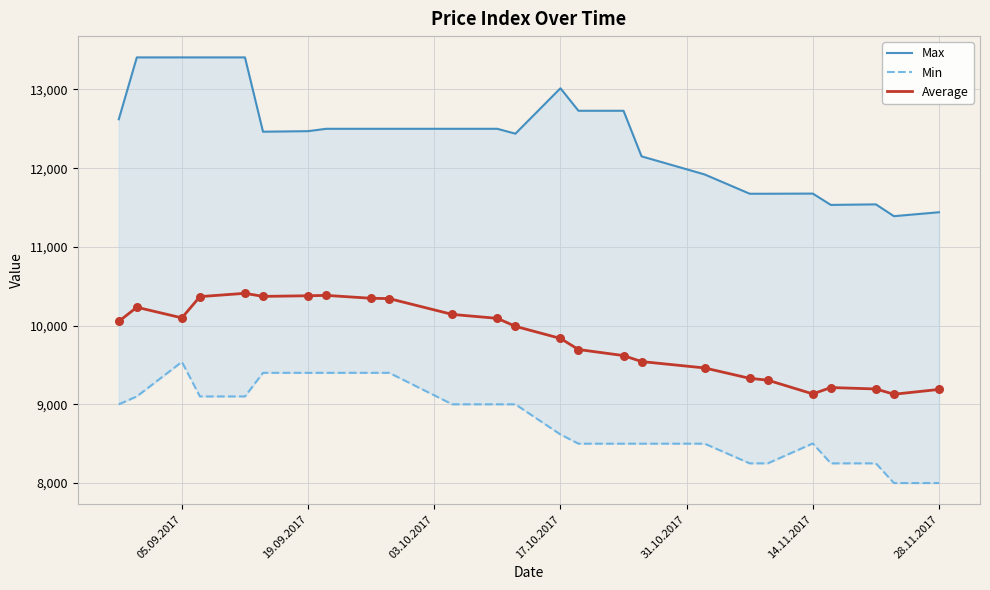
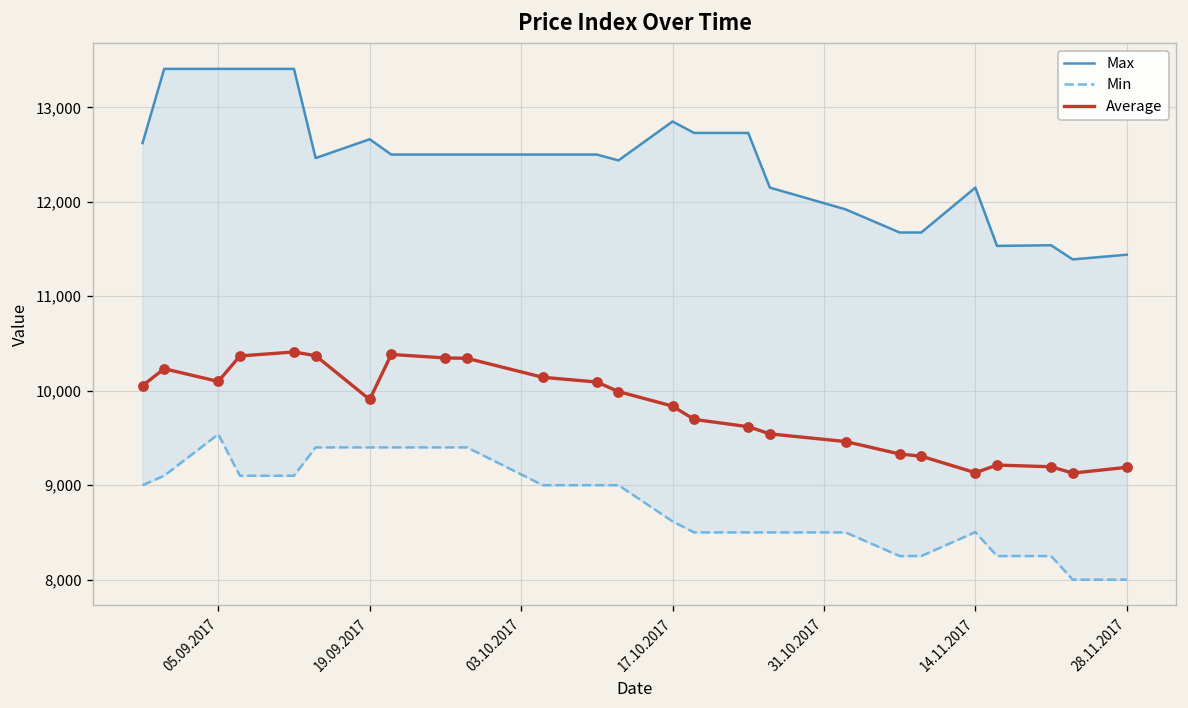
  {
    "Max": {
      "05.09.2017": "13,400",
-     "19.09.2017": "12,500",
-     "17.10.2017": "13,000",
-     "14.11.2017": "11,700",
+     "19.09.2017": "12,700",
+     "17.10.2017": "12,900",
+     "14.11.2017": "12,200",
      "28.11.2017": "11,400"
    },
    "Min": {
      "05.09.2017": "9,500",
      "19.09.2017": "9,400",
      "17.10.2017": "8,600",
      "14.11.2017": "8,500",
      "28.11.2017": "8,000"
    },
    "Average": {
      "05.09.2017": "10,100",
-     "19.09.2017": "10,400",
+     "19.09.2017": "9,900",
      "17.10.2017": "9,800",
      "14.11.2017": "9,100",
      "28.11.2017": "9,200"
    }
  }
